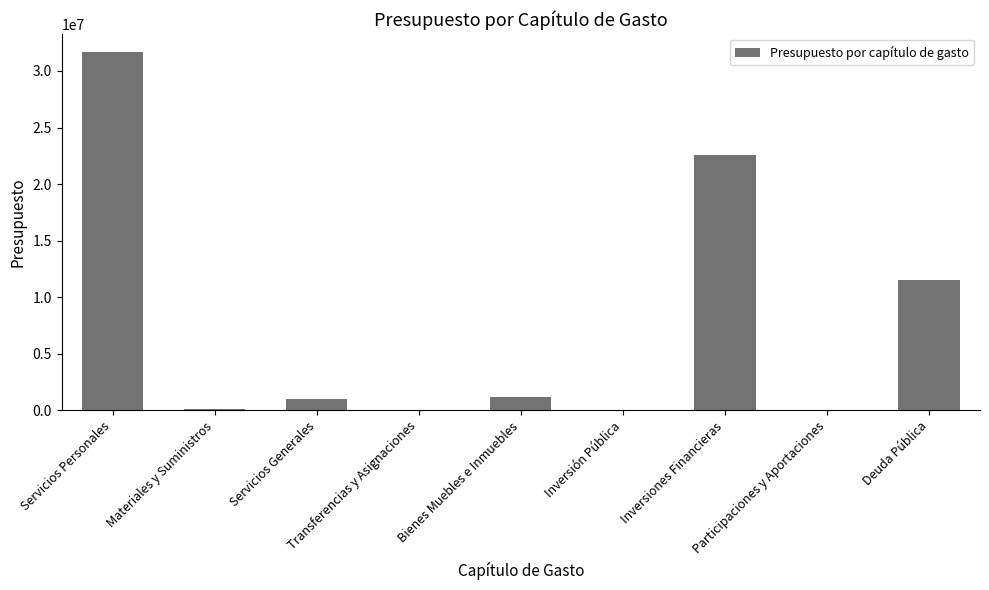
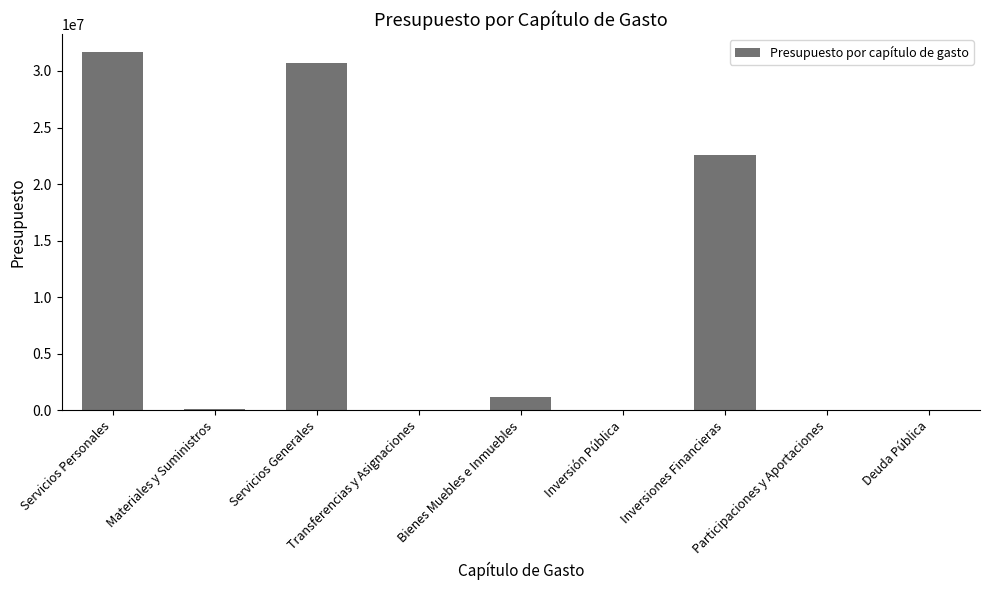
  {
    "Servicios Personales": 31700000,
-   "Servicios Generales": 1000000,
+   "Servicios Generales": 30700000,
    "Transferencias y Asignaciones": 0,
    "Bienes Muebles e Inmuebles": 1200000,
    "Inversión Pública": 0,
    "Inversiones Financieras": 22600000,
    "Participaciones y Aportaciones": 0,
-   "Deuda Pública": 11500000
+   "Deuda Pública": 0
  }
